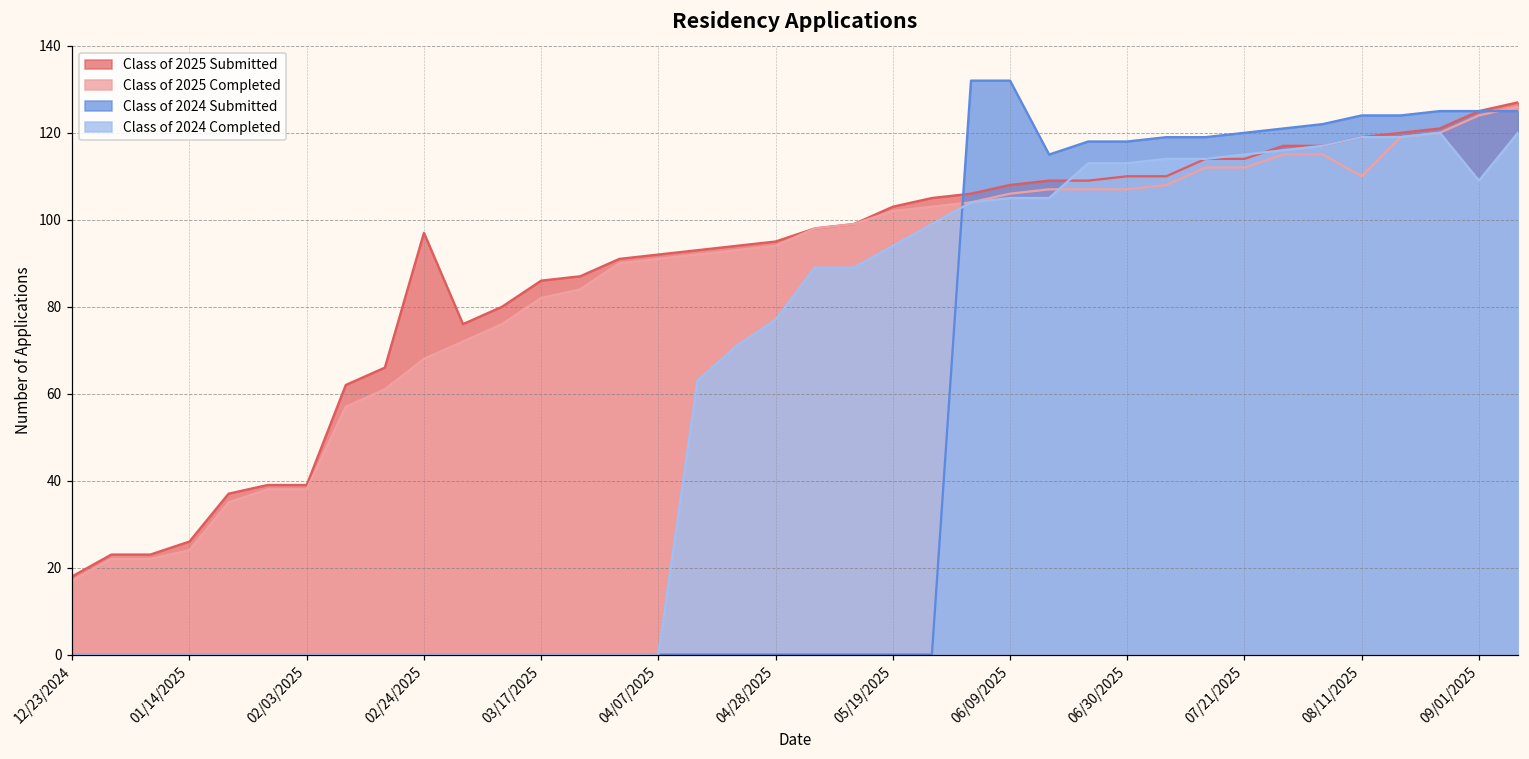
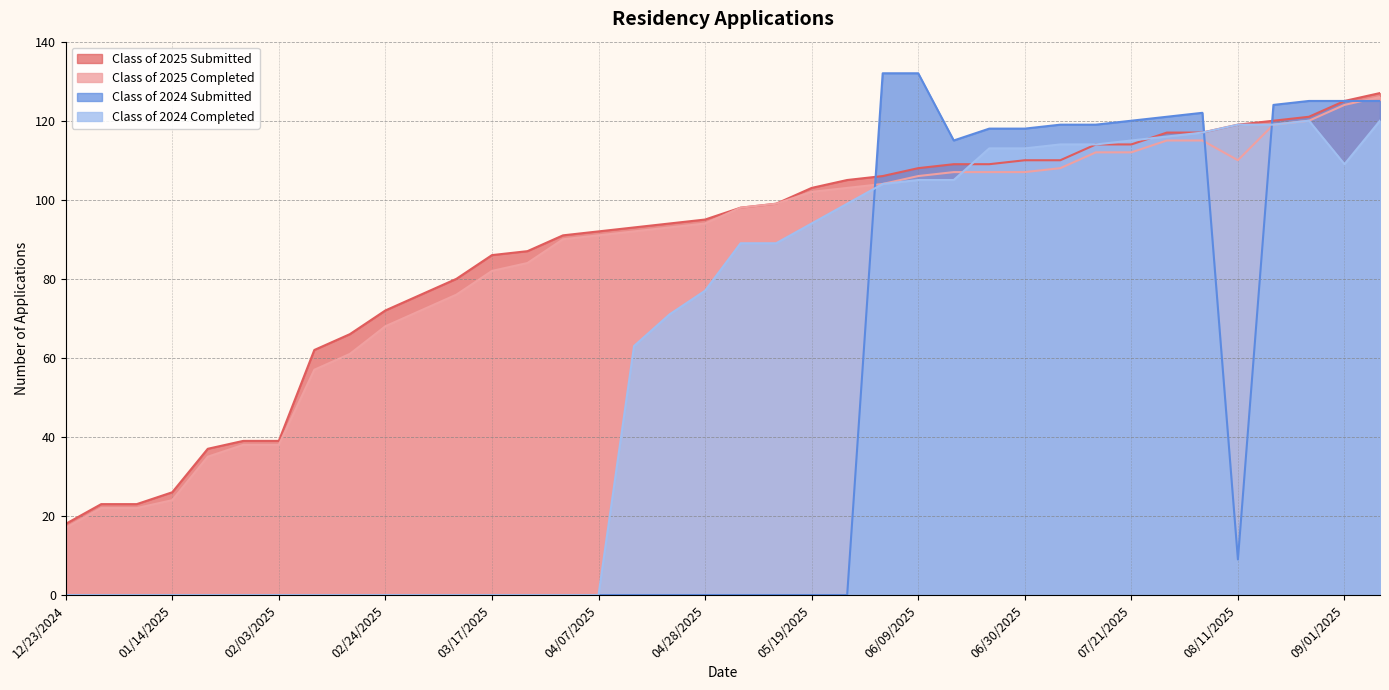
  {
    "Class of 2025 Submitted": {
      "12/23/2024": 18,
      "01/14/2025": 26,
      "02/03/2025": 39,
-     "02/24/2025": 97,
+     "02/24/2025": 72,
      "03/17/2025": 86,
      "04/07/2025": 92,
      "04/28/2025": 95,
      "05/19/2025": 103,
      "06/09/2025": 108,
      "06/30/2025": 110,
      "07/21/2025": 114
    },
    "Class of 2025 Completed": {
      "12/23/2024": 17,
      "01/14/2025": 24,
      "02/03/2025": 38,
      "02/24/2025": 68,
      "03/17/2025": 82,
      "04/07/2025": 91,
      "04/28/2025": 94,
      "05/19/2025": 102,
      "06/09/2025": 106,
      "06/30/2025": 107,
      "07/21/2025": 112,
      "08/11/2025": 110,
      "09/01/2025": 124
    },
    "Class of 2024 Submitted": {
      "04/28/2025": 0,
      "05/19/2025": 0,
      "06/09/2025": 132,
      "06/30/2025": 118,
      "07/21/2025": 120,
-     "08/11/2025": 124
+     "08/11/2025": 9
    },
    "Class of 2024 Completed": {
      "04/28/2025": 77,
      "05/19/2025": 94,
      "06/09/2025": 105,
      "06/30/2025": 113,
      "07/21/2025": 115,
      "09/01/2025": 109
    }
  }
